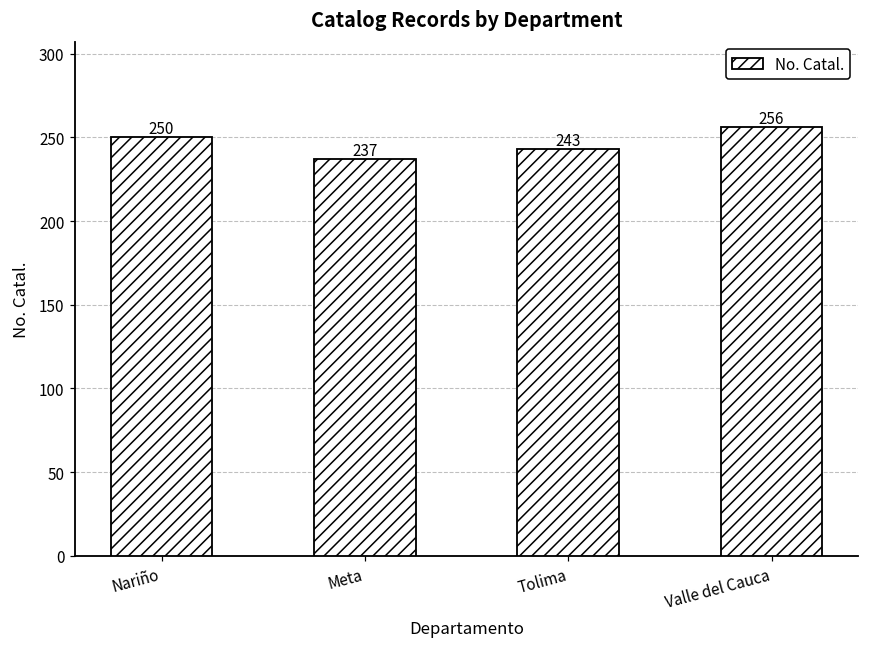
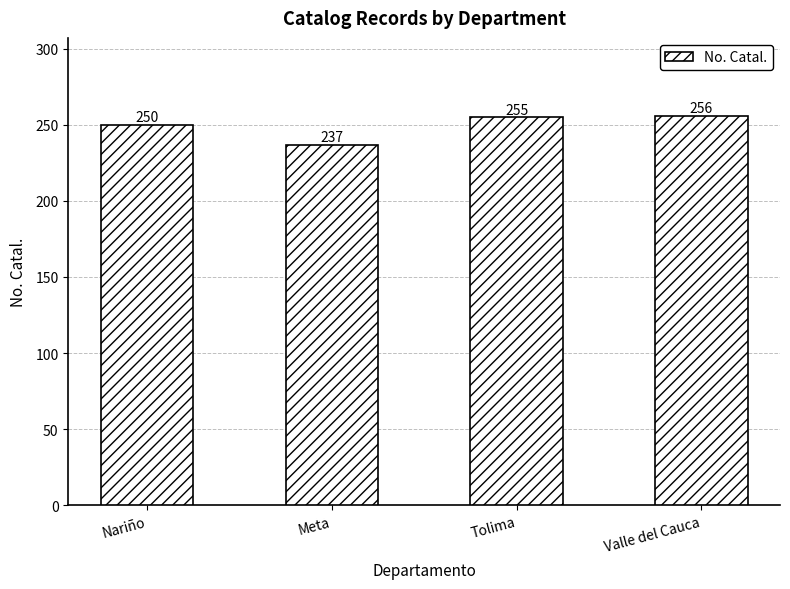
  {
    "Nariño": 250,
    "Meta": 237,
-   "Tolima": 243,
+   "Tolima": 255,
    "Valle del Cauca": 256
  }
